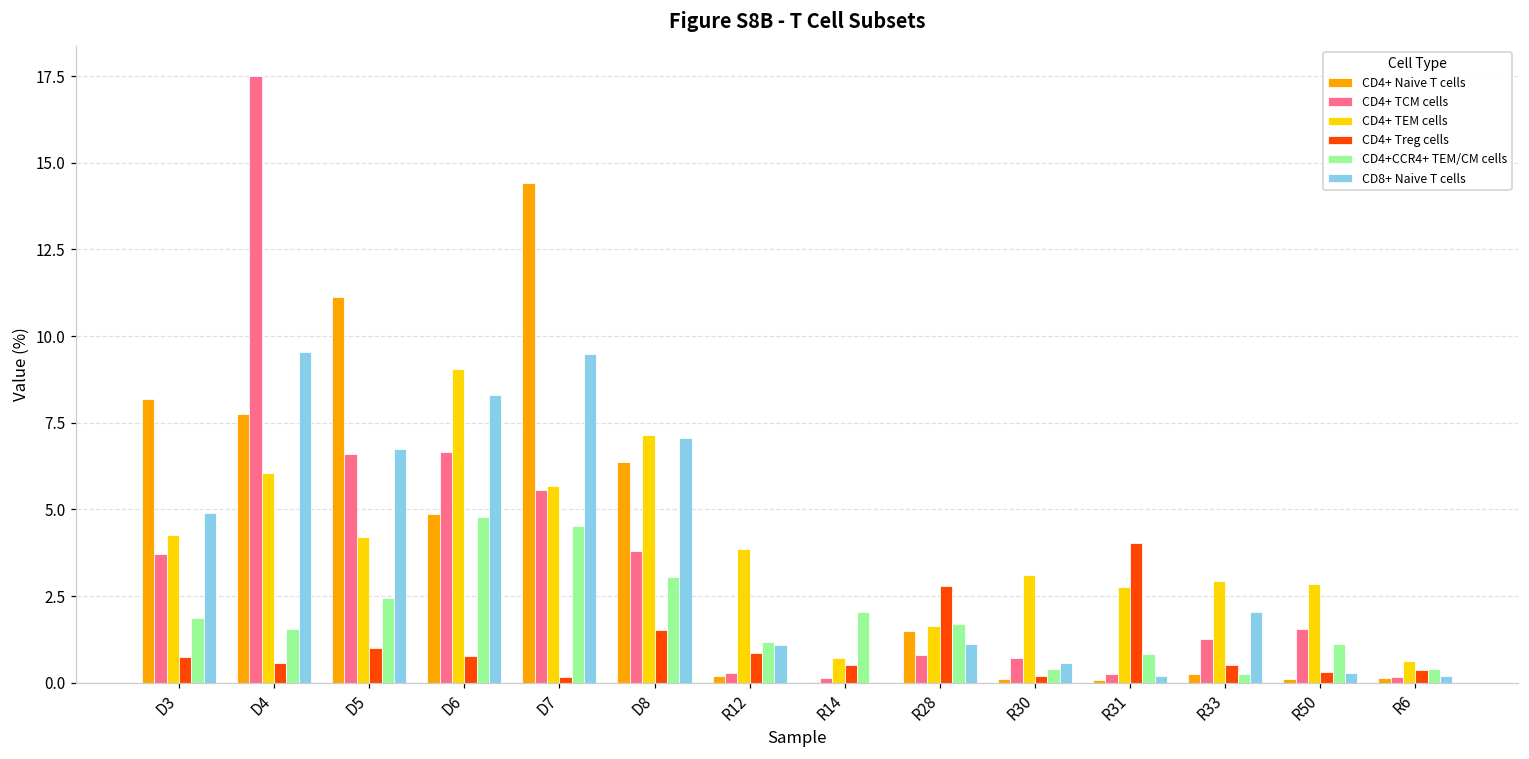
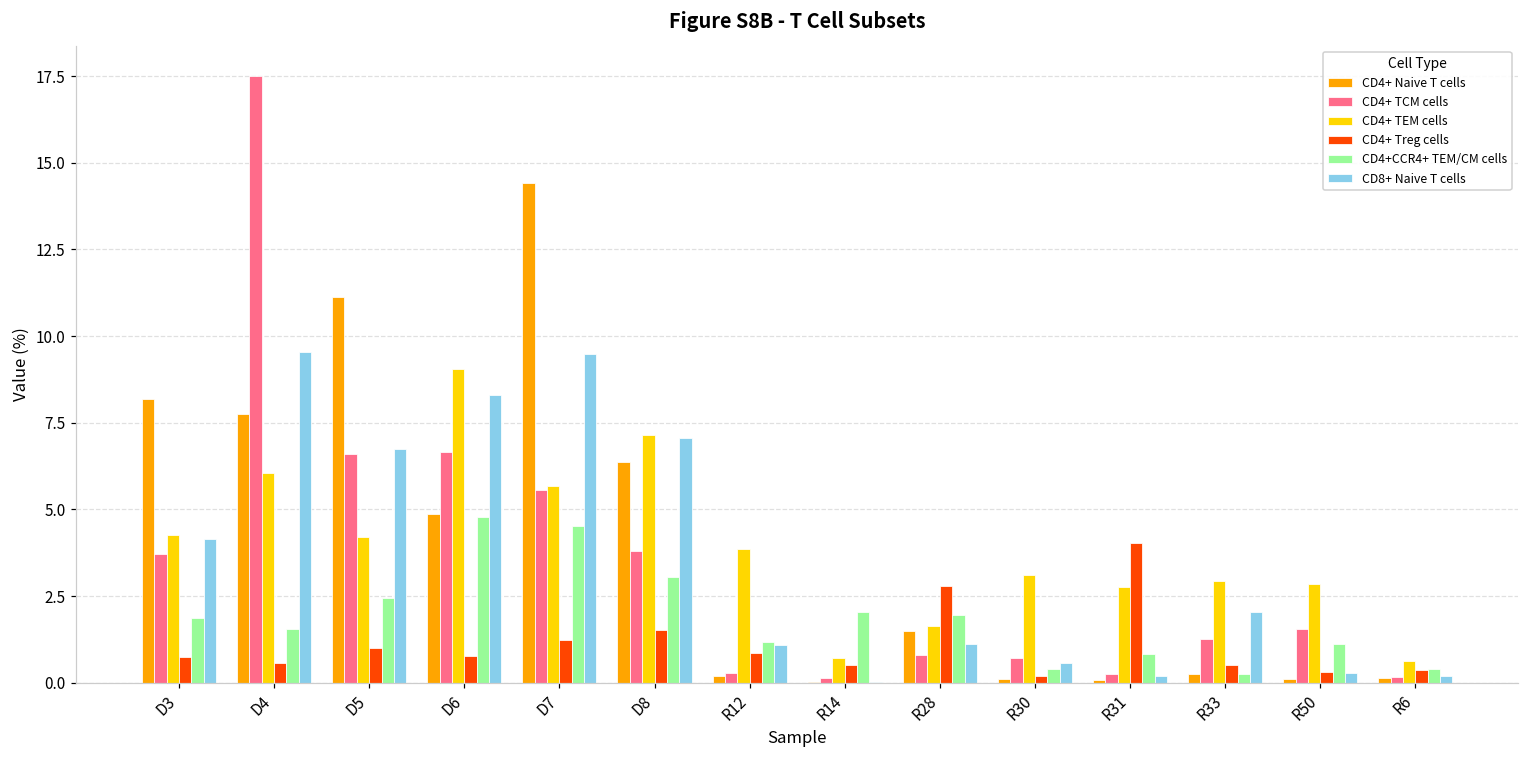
  {
    "CD4+ TCM cells": {
      "D3": 3.7,
      "D4": 17.5,
      "D5": 6.6,
      "D6": 6.6,
      "D7": 5.5,
      "D8": 3.8,
      "R12": 0.3,
      "R14": 0.1,
      "R28": 0.8,
      "R30": 0.7,
      "R31": 0.3,
      "R33": 1.3,
      "R50": 1.6,
      "R6": 0.2
    },
    "CD4+ Treg cells": {
      "D3": 0.7,
      "D4": 0.6,
      "D5": 1.0,
      "D6": 0.8,
-     "D7": 0.2,
+     "D7": 1.2,
      "D8": 1.5,
      "R12": 0.9,
      "R14": 0.5,
      "R28": 2.8,
      "R30": 0.2,
      "R31": 4.0,
      "R33": 0.5,
      "R50": 0.3,
      "R6": 0.4
    },
    "CD4+CCR4+ TEM/CM cells": {
      "D3": 1.9,
      "D4": 1.5,
      "D5": 2.5,
      "D6": 4.8,
      "D7": 4.5,
      "D8": 3.0,
      "R12": 1.2,
      "R14": 2.0,
-     "R28": 1.7,
+     "R28": 2.0,
      "R30": 0.4,
      "R31": 0.8,
      "R33": 0.2,
      "R50": 1.1,
      "R6": 0.4
    },
    "CD8+ Naive T cells": {
-     "D3": 4.9,
+     "D3": 4.2,
      "D4": 9.5,
      "D5": 6.7,
      "D6": 8.3,
      "D7": 9.5,
      "D8": 7.1,
      "R12": 1.1,
      "R28": 1.1,
      "R30": 0.6,
      "R31": 0.2,
      "R33": 2.0,
      "R50": 0.3,
      "R6": 0.2
    }
  }
